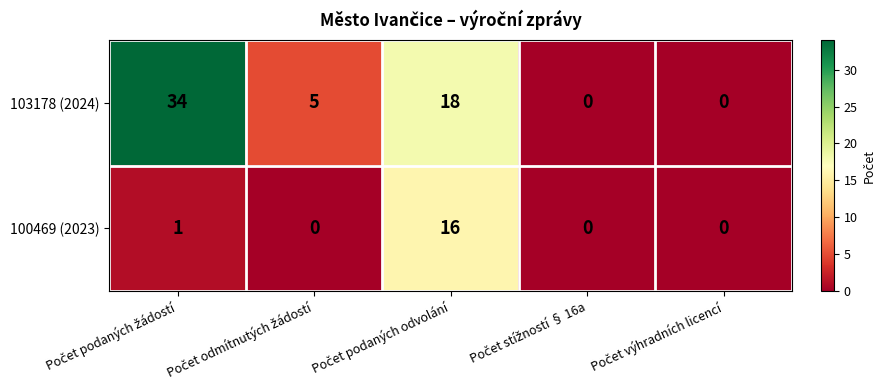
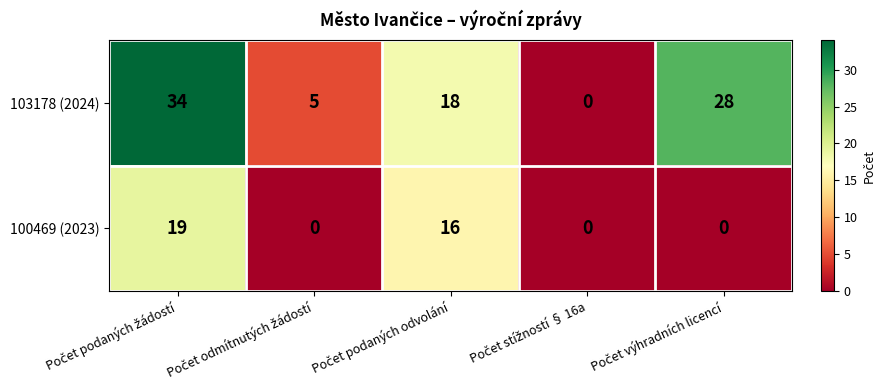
  {
    "103178 (2024)": {
      "Počet podaných žádostí": 34,
      "Počet odmítnutých žádostí": 5,
      "Počet podaných odvolání": 18,
      "Počet stížností § 16a": 0,
-     "Počet výhradních licencí": 0
+     "Počet výhradních licencí": 28
    },
    "100469 (2023)": {
-     "Počet podaných žádostí": 1,
+     "Počet podaných žádostí": 19,
      "Počet odmítnutých žádostí": 0,
      "Počet podaných odvolání": 16,
      "Počet stížností § 16a": 0,
      "Počet výhradních licencí": 0
    }
  }
